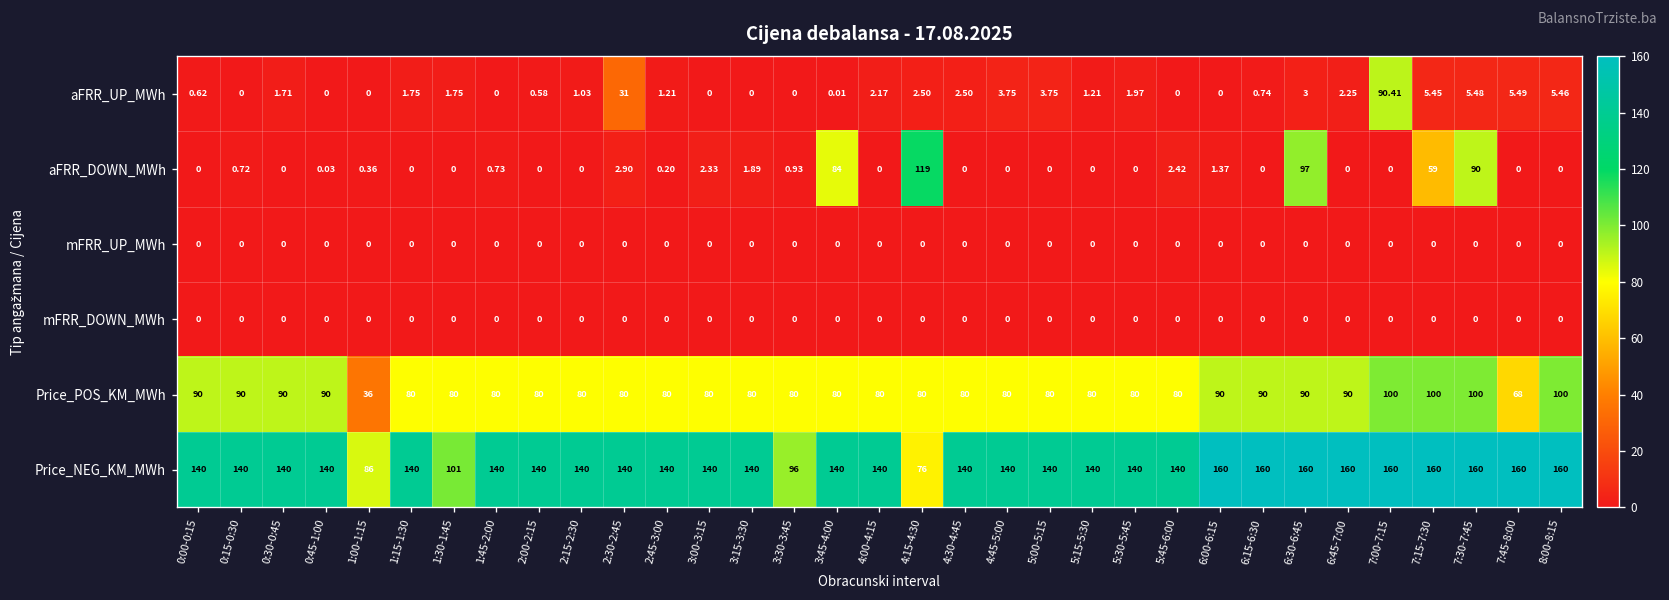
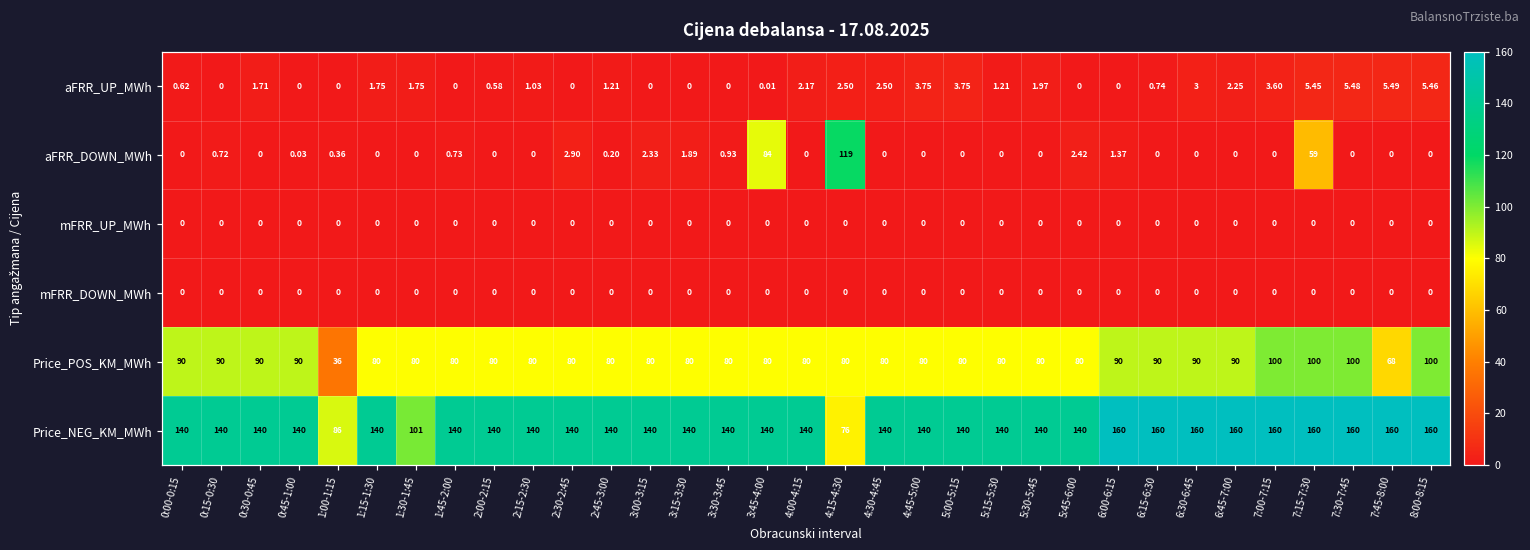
  {
    "aFRR_UP_MWh": {
      "0:00-0:15": 0.62,
      "0:15-0:30": 0,
      "0:30-0:45": 1.71,
      "0:45-1:00": 0,
      "1:00-1:15": 0,
      "1:15-1:30": 1.75,
      "1:30-1:45": 1.75,
      "1:45-2:00": 0,
      "2:00-2:15": 0.58,
      "2:15-2:30": 1.03,
-     "2:30-2:45": 31,
+     "2:30-2:45": 0,
      "2:45-3:00": 1.21,
      "3:00-3:15": 0,
      "3:15-3:30": 0,
      "3:30-3:45": 0,
      "3:45-4:00": 0.01,
      "4:00-4:15": 2.17,
      "4:15-4:30": 2.50,
      "4:30-4:45": 2.50,
      "4:45-5:00": 3.75,
      "5:00-5:15": 3.75,
      "5:15-5:30": 1.21,
      "5:30-5:45": 1.97,
      "5:45-6:00": 0,
      "6:00-6:15": 0,
      "6:15-6:30": 0.74,
      "6:30-6:45": 3,
      "6:45-7:00": 2.25,
-     "7:00-7:15": 90.41,
+     "7:00-7:15": 3.60,
      "7:15-7:30": 5.45,
      "7:30-7:45": 5.48,
      "7:45-8:00": 5.49,
      "8:00-8:15": 5.46
    },
    "aFRR_DOWN_MWh": {
      "0:00-0:15": 0,
      "0:15-0:30": 0.72,
      "0:30-0:45": 0,
      "0:45-1:00": 0.03,
      "1:00-1:15": 0.36,
      "1:15-1:30": 0,
      "1:30-1:45": 0,
      "1:45-2:00": 0.73,
      "2:00-2:15": 0,
      "2:15-2:30": 0,
      "2:30-2:45": 2.90,
      "2:45-3:00": 0.20,
      "3:00-3:15": 2.33,
      "3:15-3:30": 1.89,
      "3:30-3:45": 0.93,
      "3:45-4:00": 84,
      "4:00-4:15": 0,
      "4:15-4:30": 119,
      "4:30-4:45": 0,
      "4:45-5:00": 0,
      "5:00-5:15": 0,
      "5:15-5:30": 0,
      "5:30-5:45": 0,
      "5:45-6:00": 2.42,
      "6:00-6:15": 1.37,
      "6:15-6:30": 0,
-     "6:30-6:45": 97,
+     "6:30-6:45": 0,
      "6:45-7:00": 0,
      "7:00-7:15": 0,
      "7:15-7:30": 59,
-     "7:30-7:45": 90,
+     "7:30-7:45": 0,
      "7:45-8:00": 0,
      "8:00-8:15": 0
    },
    "mFRR_UP_MWh": {
      "0:00-0:15": 0,
      "0:15-0:30": 0,
      "0:30-0:45": 0,
      "0:45-1:00": 0,
      "1:00-1:15": 0,
      "1:15-1:30": 0,
      "1:30-1:45": 0,
      "1:45-2:00": 0,
      "2:00-2:15": 0,
      "2:15-2:30": 0,
      "2:30-2:45": 0,
      "2:45-3:00": 0,
      "3:00-3:15": 0,
      "3:15-3:30": 0,
      "3:30-3:45": 0,
      "3:45-4:00": 0,
      "4:00-4:15": 0,
      "4:15-4:30": 0,
      "4:30-4:45": 0,
      "4:45-5:00": 0,
      "5:00-5:15": 0,
      "5:15-5:30": 0,
      "5:30-5:45": 0,
      "5:45-6:00": 0,
      "6:00-6:15": 0,
      "6:15-6:30": 0,
      "6:30-6:45": 0,
      "6:45-7:00": 0,
      "7:00-7:15": 0,
      "7:15-7:30": 0,
      "7:30-7:45": 0,
      "7:45-8:00": 0,
      "8:00-8:15": 0
    },
    "mFRR_DOWN_MWh": {
      "0:00-0:15": 0,
      "0:15-0:30": 0,
      "0:30-0:45": 0,
      "0:45-1:00": 0,
      "1:00-1:15": 0,
      "1:15-1:30": 0,
      "1:30-1:45": 0,
      "1:45-2:00": 0,
      "2:00-2:15": 0,
      "2:15-2:30": 0,
      "2:30-2:45": 0,
      "2:45-3:00": 0,
      "3:00-3:15": 0,
      "3:15-3:30": 0,
      "3:30-3:45": 0,
      "3:45-4:00": 0,
      "4:00-4:15": 0,
      "4:15-4:30": 0,
      "4:30-4:45": 0,
      "4:45-5:00": 0,
      "5:00-5:15": 0,
      "5:15-5:30": 0,
      "5:30-5:45": 0,
      "5:45-6:00": 0,
      "6:00-6:15": 0,
      "6:15-6:30": 0,
      "6:30-6:45": 0,
      "6:45-7:00": 0,
      "7:00-7:15": 0,
      "7:15-7:30": 0,
      "7:30-7:45": 0,
      "7:45-8:00": 0,
      "8:00-8:15": 0
    },
    "Price_POS_KM_MWh": {
      "0:00-0:15": 90,
      "0:15-0:30": 90,
      "0:30-0:45": 90,
      "0:45-1:00": 90,
      "1:00-1:15": 36,
      "1:15-1:30": 80,
      "1:30-1:45": 80,
      "1:45-2:00": 80,
      "2:00-2:15": 80,
      "2:15-2:30": 80,
      "2:30-2:45": 80,
      "2:45-3:00": 80,
      "3:00-3:15": 80,
      "3:15-3:30": 80,
      "3:30-3:45": 80,
      "3:45-4:00": 80,
      "4:00-4:15": 80,
      "4:15-4:30": 80,
      "4:30-4:45": 80,
      "4:45-5:00": 80,
      "5:00-5:15": 80,
      "5:15-5:30": 80,
      "5:30-5:45": 80,
      "5:45-6:00": 80,
      "6:00-6:15": 90,
      "6:15-6:30": 90,
      "6:30-6:45": 90,
      "6:45-7:00": 90,
      "7:00-7:15": 100,
      "7:15-7:30": 100,
      "7:30-7:45": 100,
      "7:45-8:00": 68,
      "8:00-8:15": 100
    },
    "Price_NEG_KM_MWh": {
      "0:00-0:15": 140,
      "0:15-0:30": 140,
      "0:30-0:45": 140,
      "0:45-1:00": 140,
      "1:00-1:15": 86,
      "1:15-1:30": 140,
      "1:30-1:45": 101,
      "1:45-2:00": 140,
      "2:00-2:15": 140,
      "2:15-2:30": 140,
      "2:30-2:45": 140,
      "2:45-3:00": 140,
      "3:00-3:15": 140,
      "3:15-3:30": 140,
-     "3:30-3:45": 96,
+     "3:30-3:45": 140,
      "3:45-4:00": 140,
      "4:00-4:15": 140,
      "4:15-4:30": 76,
      "4:30-4:45": 140,
      "4:45-5:00": 140,
      "5:00-5:15": 140,
      "5:15-5:30": 140,
      "5:30-5:45": 140,
      "5:45-6:00": 140,
      "6:00-6:15": 160,
      "6:15-6:30": 160,
      "6:30-6:45": 160,
      "6:45-7:00": 160,
      "7:00-7:15": 160,
      "7:15-7:30": 160,
      "7:30-7:45": 160,
      "7:45-8:00": 160,
      "8:00-8:15": 160
    }
  }
